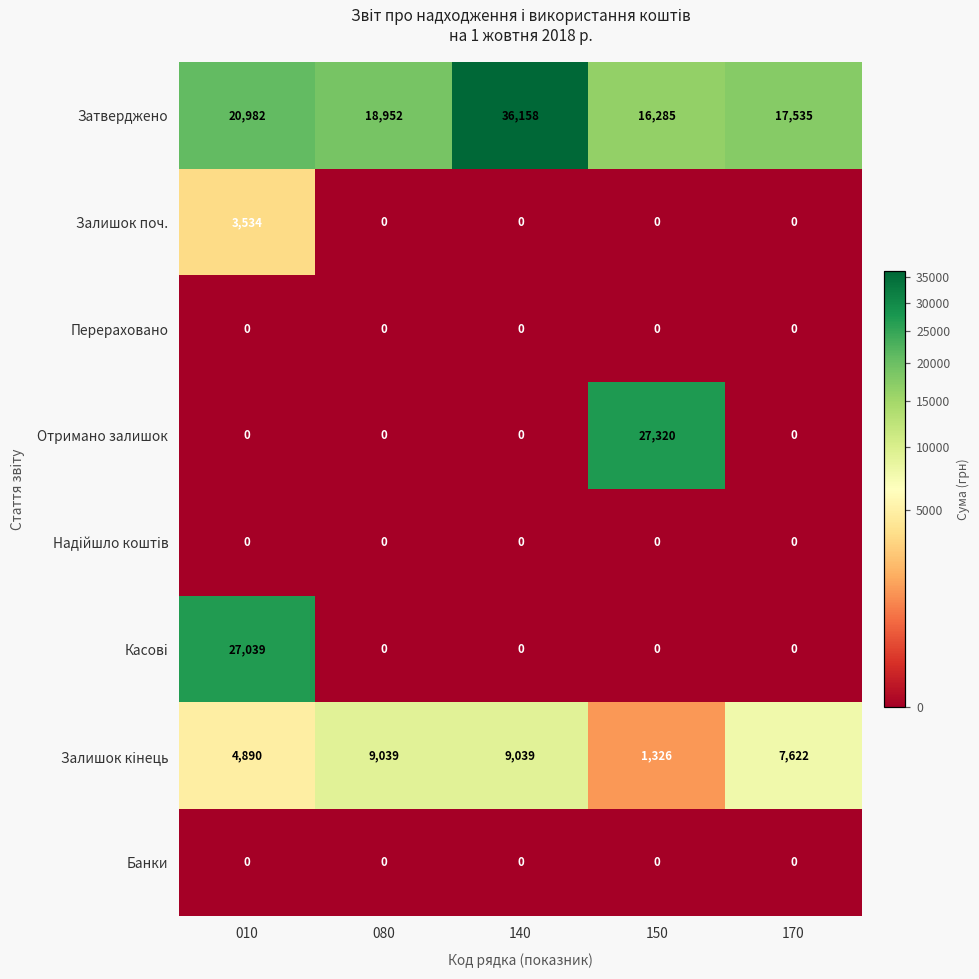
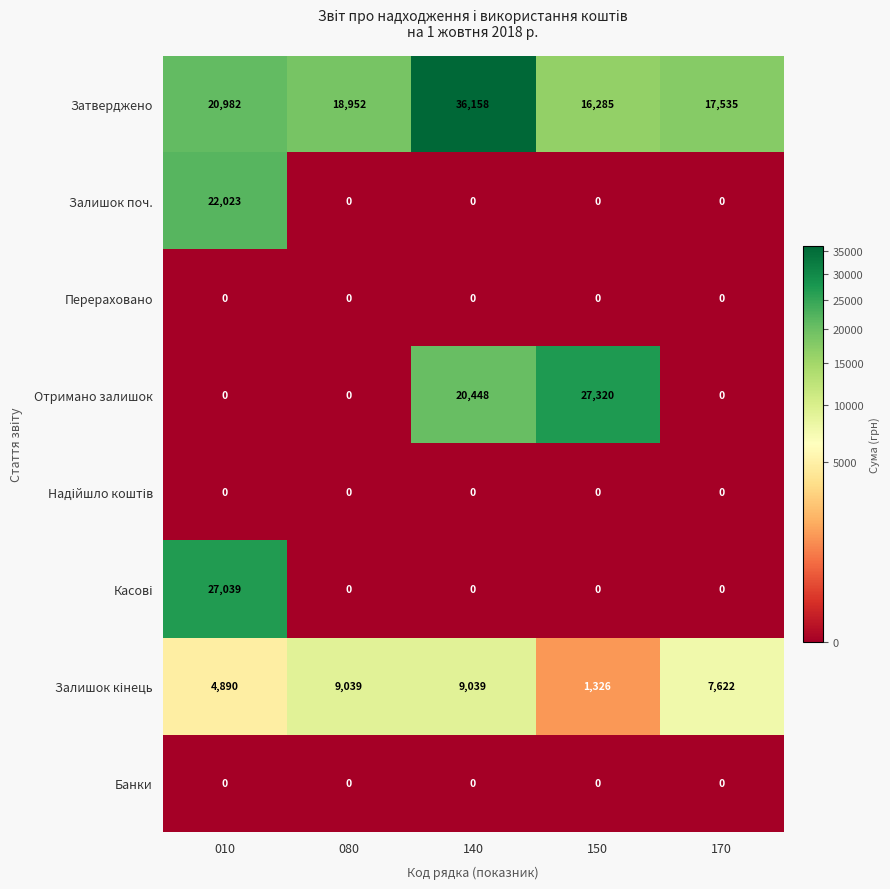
  {
    "Затверджено": {
      "010": "20,982",
      "080": "18,952",
      "140": "36,158",
      "150": "16,285",
      "170": "17,535"
    },
    "Залишок поч.": {
-     "010": "3,534",
+     "010": "22,023",
      "080": "0",
      "140": "0",
      "150": "0",
      "170": "0"
    },
    "Перераховано": {
      "010": "0",
      "080": "0",
      "140": "0",
      "150": "0",
      "170": "0"
    },
    "Отримано залишок": {
      "010": "0",
      "080": "0",
-     "140": "0",
+     "140": "20,448",
      "150": "27,320",
      "170": "0"
    },
    "Надійшло коштів": {
      "010": "0",
      "080": "0",
      "140": "0",
      "150": "0",
      "170": "0"
    },
    "Касові": {
      "010": "27,039",
      "080": "0",
      "140": "0",
      "150": "0",
      "170": "0"
    },
    "Залишок кінець": {
      "010": "4,890",
      "080": "9,039",
      "140": "9,039",
      "150": "1,326",
      "170": "7,622"
    },
    "Банки": {
      "010": "0",
      "080": "0",
      "140": "0",
      "150": "0",
      "170": "0"
    }
  }
